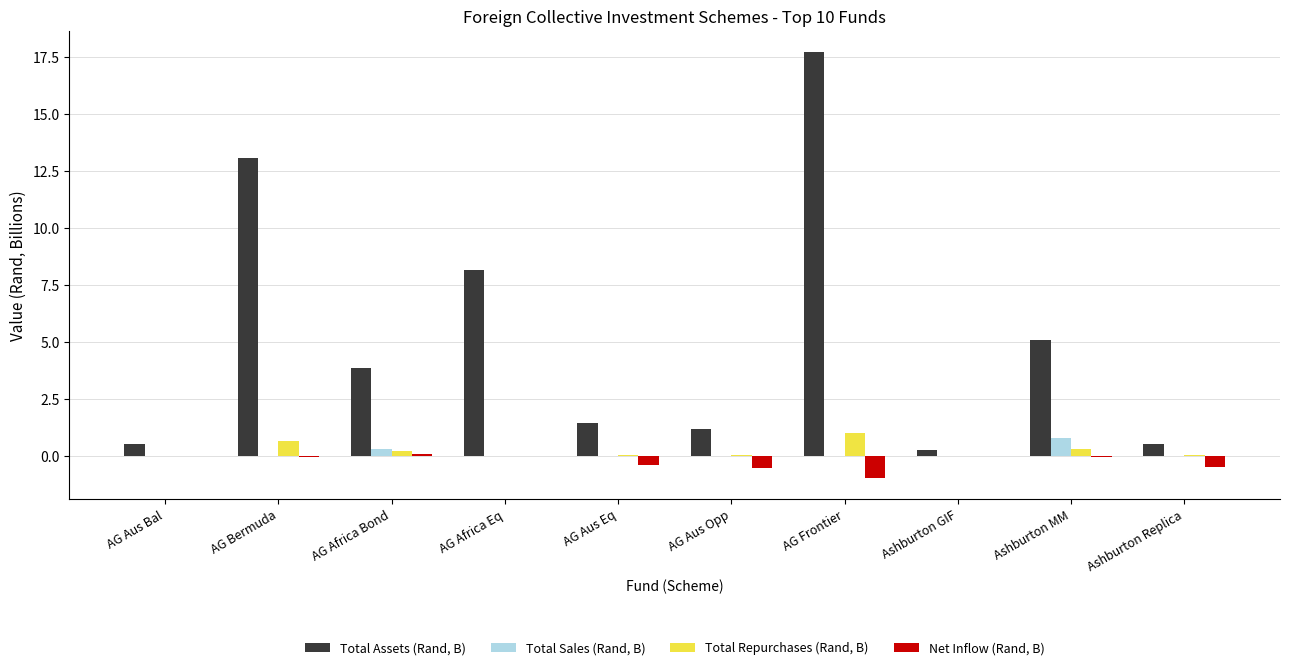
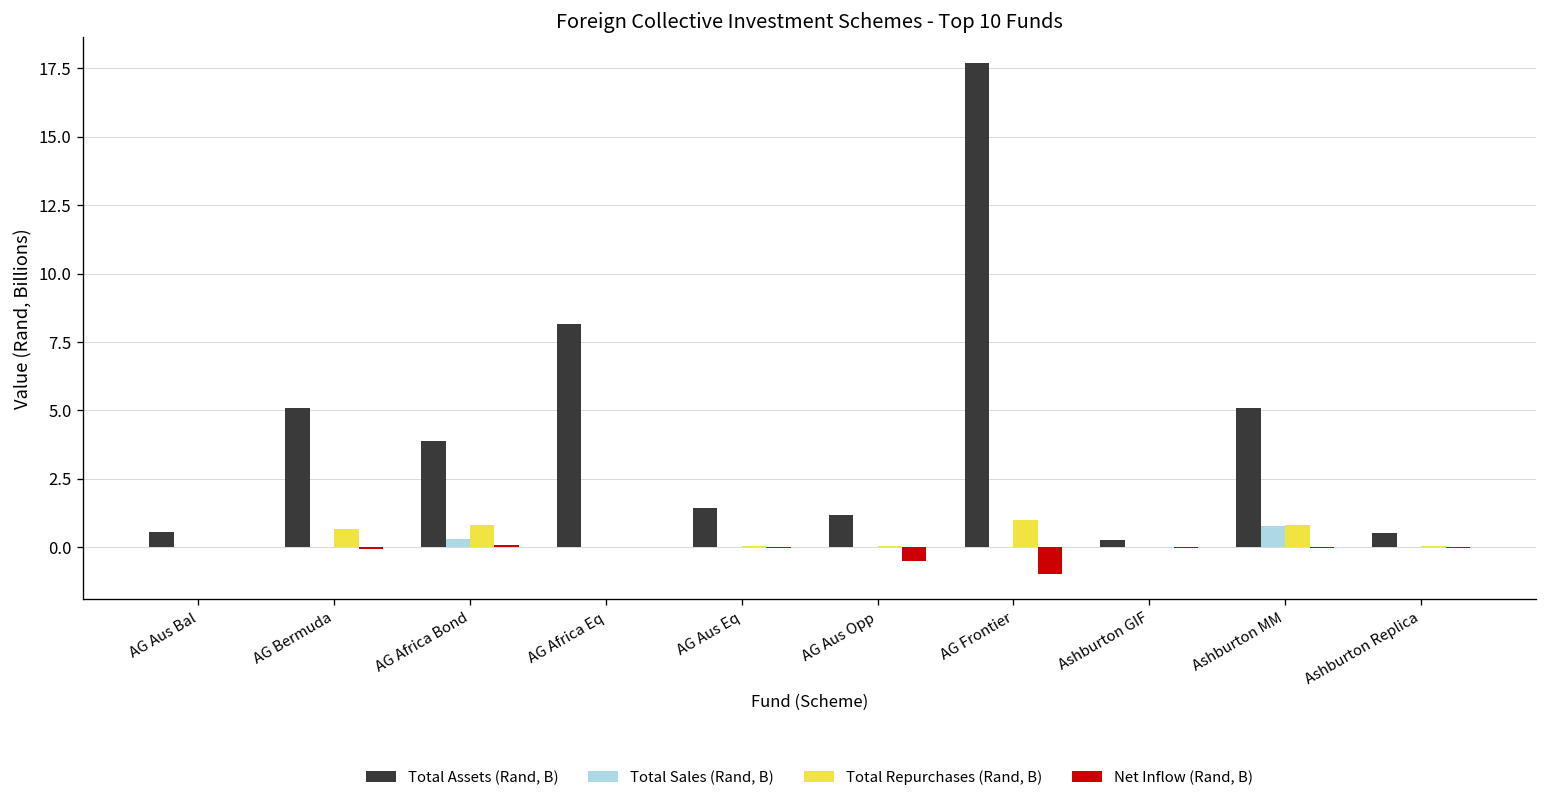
  {
    "Total Assets (Rand, B)": {
      "AG Aus Bal": 0.5,
-     "AG Bermuda": 13.1,
+     "AG Bermuda": 5.1,
      "AG Africa Bond": 3.9,
      "AG Africa Eq": 8.2,
      "AG Aus Eq": 1.4,
      "AG Aus Opp": 1.2,
      "AG Frontier": 17.7,
      "Ashburton GIF": 0.3,
      "Ashburton MM": 5.1,
      "Ashburton Replica": 0.5
    },
    "Total Sales (Rand, B)": {
      "AG Africa Bond": 0.3,
      "AG Africa Eq": 0.0,
      "Ashburton GIF": 0.0,
      "Ashburton MM": 0.8
    },
    "Total Repurchases (Rand, B)": {
      "AG Bermuda": 0.6,
-     "AG Africa Bond": 0.2,
+     "AG Africa Bond": 0.8,
      "AG Frontier": 1.0,
-     "Ashburton MM": 0.3
+     "Ashburton MM": 0.8
    },
    "Net Inflow (Rand, B)": {
-     "AG Aus Eq": -0.4,
+     "AG Aus Eq": 0.0,
      "AG Aus Opp": -0.5,
      "AG Frontier": -1.0,
-     "Ashburton Replica": -0.5
+     "Ashburton Replica": 0.0
    }
  }
